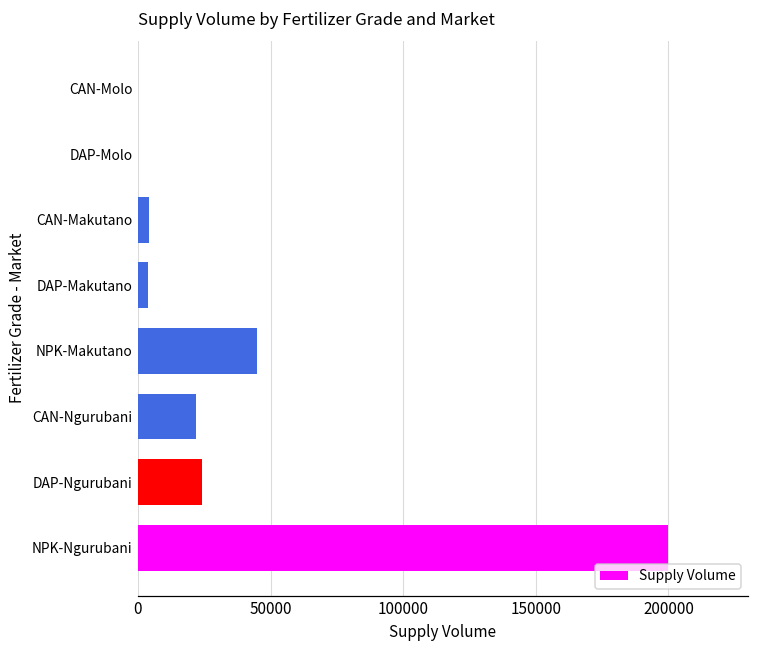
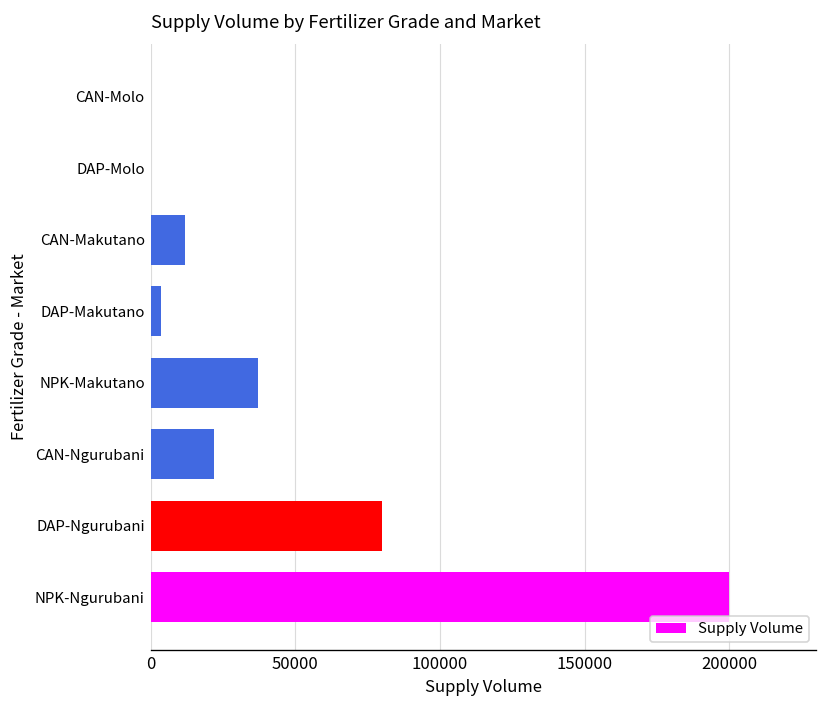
  {
-   "CAN-Makutano": 4000,
+   "CAN-Makutano": 12000,
    "DAP-Makutano": 4000,
-   "NPK-Makutano": 45000,
+   "NPK-Makutano": 37000,
    "CAN-Ngurubani": 22000,
-   "DAP-Ngurubani": 24000,
+   "DAP-Ngurubani": 80000,
    "NPK-Ngurubani": 200000
  }
